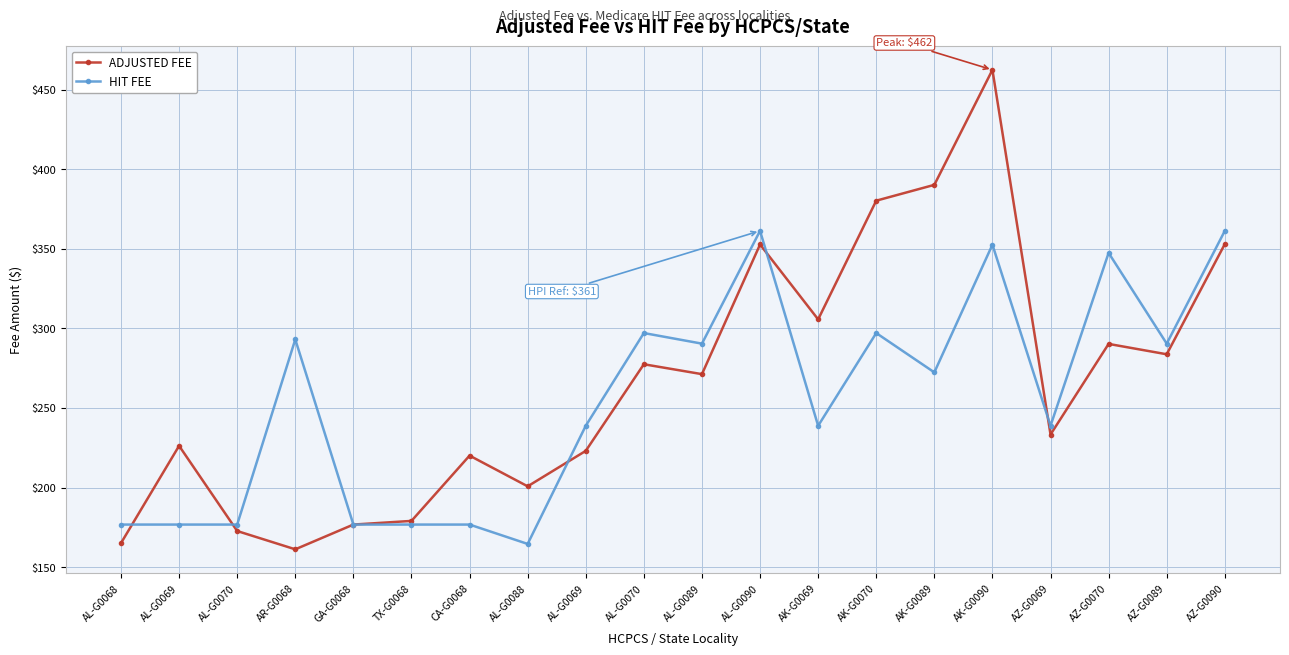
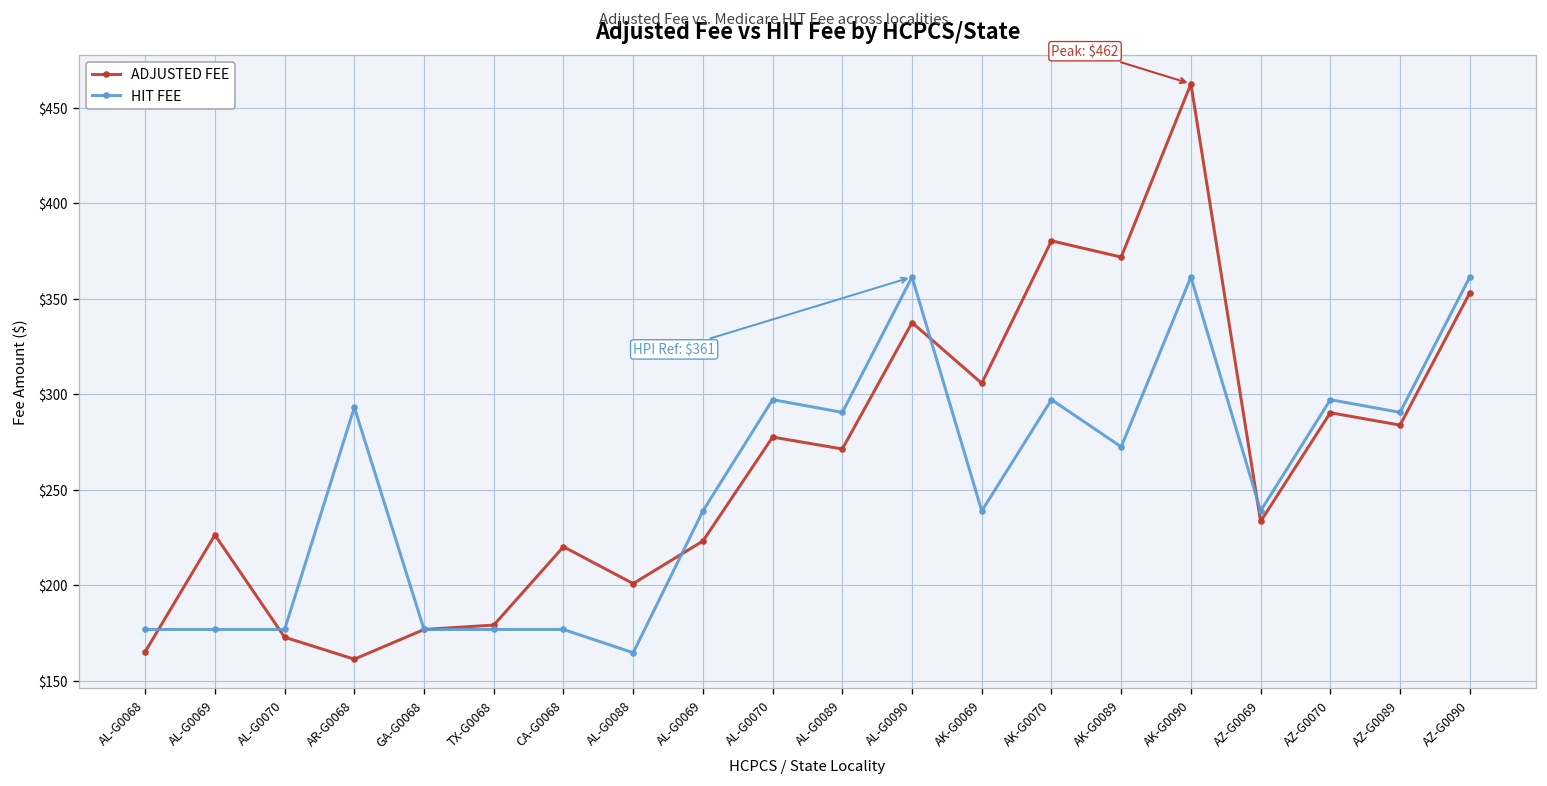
  {
    "ADJUSTED FEE": {
      "AL-G0068": "$165",
      "AR-G0068": "$161",
      "TX-G0068": "$179",
      "CA-G0068": "$220",
      "AL-G0088": "$201",
      "AL-G0089": "$271",
-     "AL-G0090": "$353",
+     "AL-G0090": "$337",
      "AK-G0069": "$306",
      "AK-G0070": "$380",
-     "AK-G0089": "$390",
+     "AK-G0089": "$372",
      "AZ-G0069": "$233",
      "AZ-G0070": "$290",
      "AZ-G0089": "$284",
      "AZ-G0090": "$353"
    },
    "HIT FEE": {
      "AL-G0068": "$177",
      "AR-G0068": "$293",
      "TX-G0068": "$177",
      "CA-G0068": "$177",
      "AL-G0088": "$165",
      "AL-G0089": "$290",
      "AK-G0069": "$239",
      "AK-G0070": "$297",
      "AK-G0089": "$272",
-     "AK-G0090": "$353",
+     "AK-G0090": "$361",
      "AZ-G0069": "$239",
-     "AZ-G0070": "$347",
+     "AZ-G0070": "$297",
      "AZ-G0089": "$290",
      "AZ-G0090": "$361"
    }
  }
